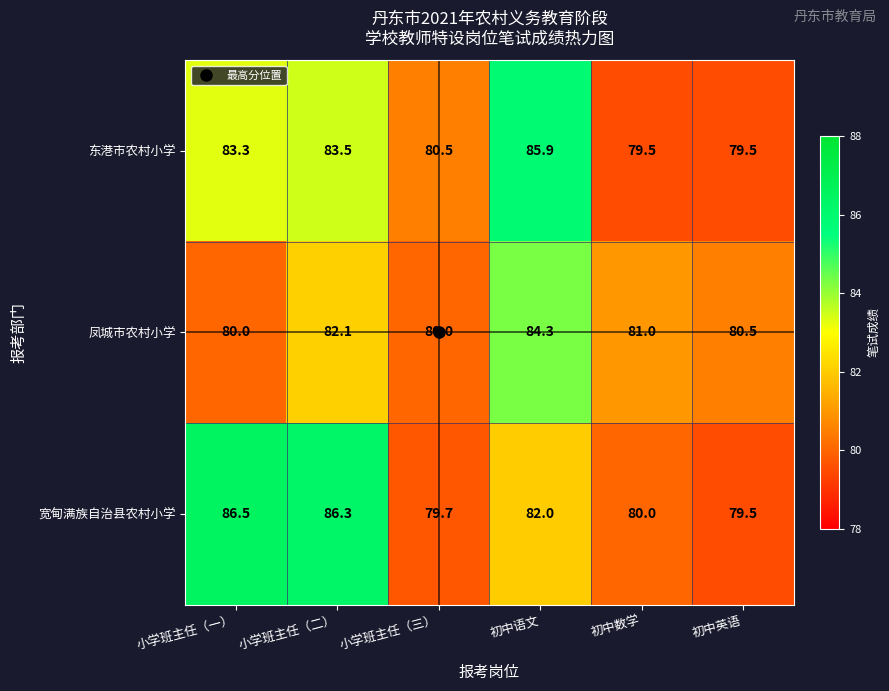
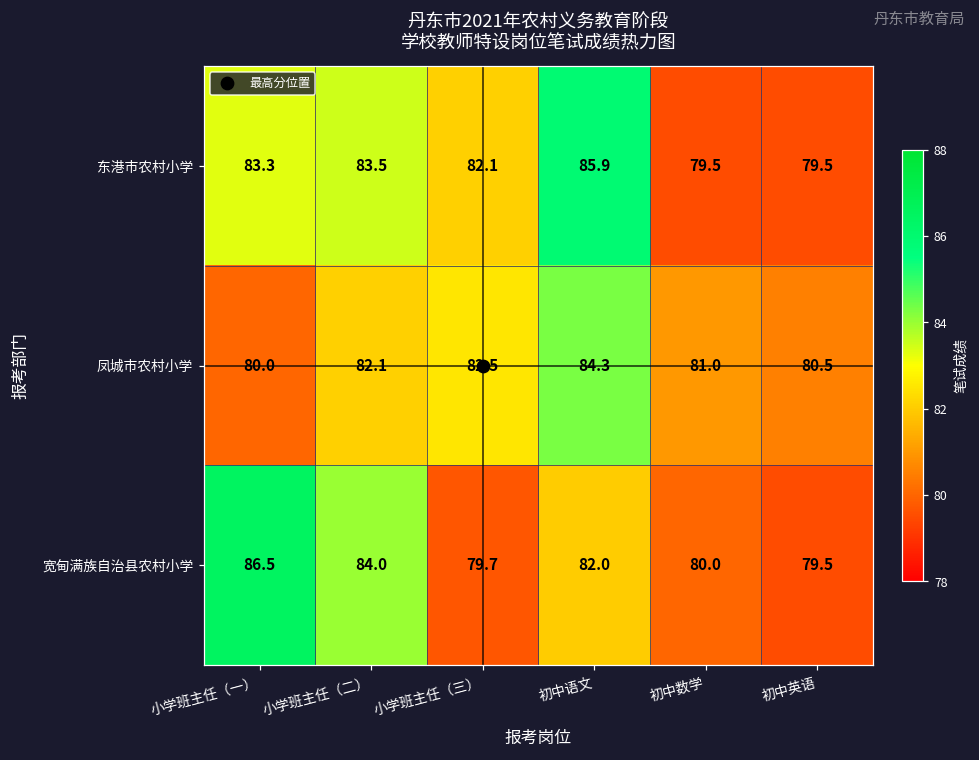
  {
    "东港市农村小学": {
      "小学班主任（一）": 83.3,
      "小学班主任（二）": 83.5,
-     "小学班主任（三）": 80.5,
+     "小学班主任（三）": 82.1,
      "初中语文": 85.9,
      "初中数学": 79.5,
      "初中英语": 79.5
    },
    "凤城市农村小学": {
      "小学班主任（一）": 80.0,
      "小学班主任（二）": 82.1,
-     "小学班主任（三）": 80.0,
+     "小学班主任（三）": 82.5,
      "初中语文": 84.3,
      "初中数学": 81.0,
      "初中英语": 80.5
    },
    "宽甸满族自治县农村小学": {
      "小学班主任（一）": 86.5,
-     "小学班主任（二）": 86.3,
+     "小学班主任（二）": 84.0,
      "小学班主任（三）": 79.7,
      "初中语文": 82.0,
      "初中数学": 80.0,
      "初中英语": 79.5
    }
  }
